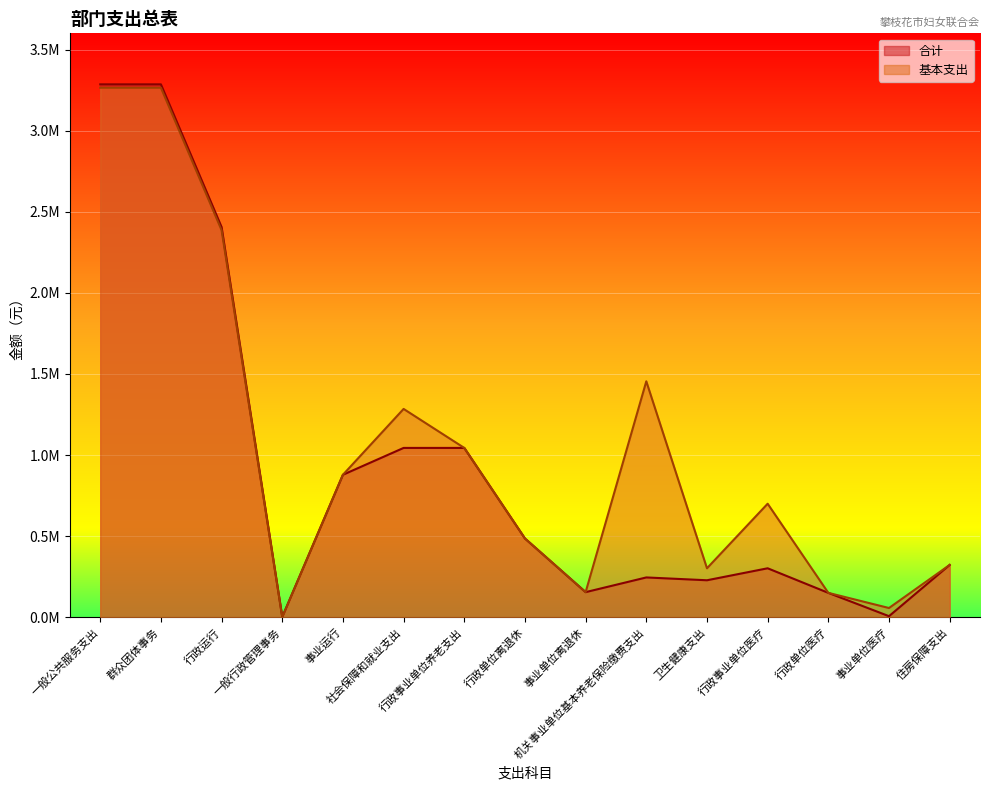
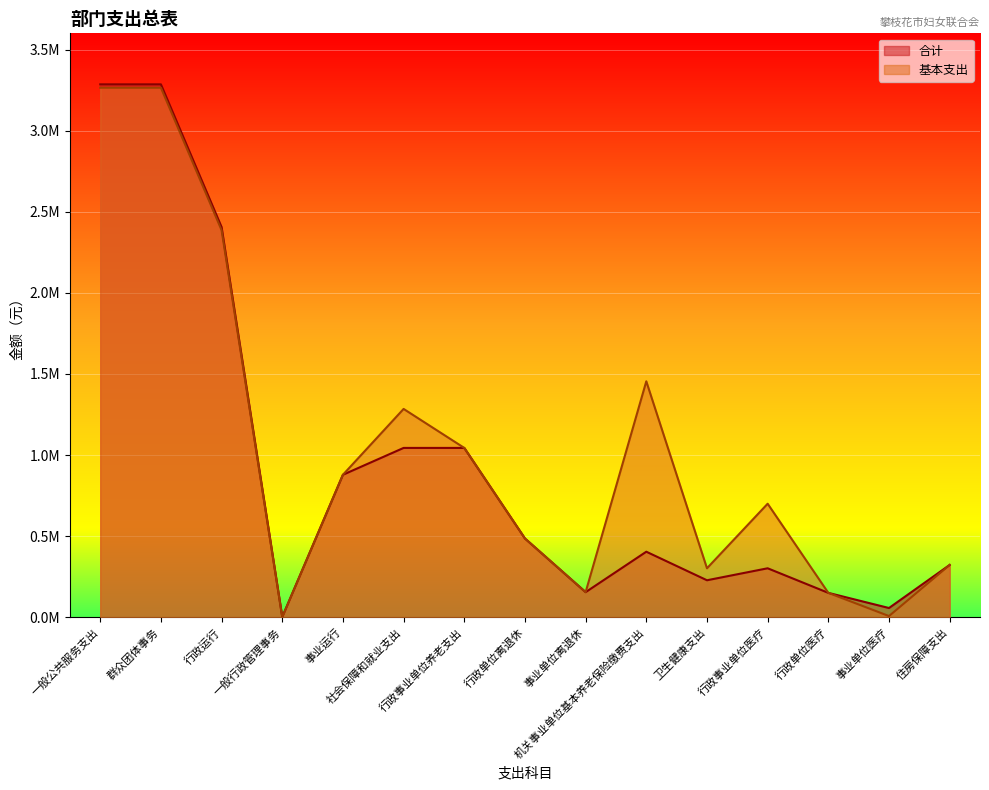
  {
    "合计": {
      "一般公共服务支出": 3290000,
      "群众团体事务": 3290000,
      "行政运行": 2410000,
      "社会保障和就业支出": 1040000,
-     "机关事业单位基本养老保险缴费支出": 250000,
+     "机关事业单位基本养老保险缴费支出": 400000,
      "卫生健康支出": 230000,
      "行政事业单位医疗": 300000,
-     "事业单位医疗": 10000
+     "事业单位医疗": 60000
    },
    "基本支出": {
      "一般公共服务支出": 3260000,
      "群众团体事务": 3260000,
      "行政运行": 2390000,
      "社会保障和就业支出": 1280000,
      "机关事业单位基本养老保险缴费支出": 1450000,
      "卫生健康支出": 300000,
      "行政事业单位医疗": 700000,
-     "事业单位医疗": 60000
+     "事业单位医疗": 10000
    }
  }
